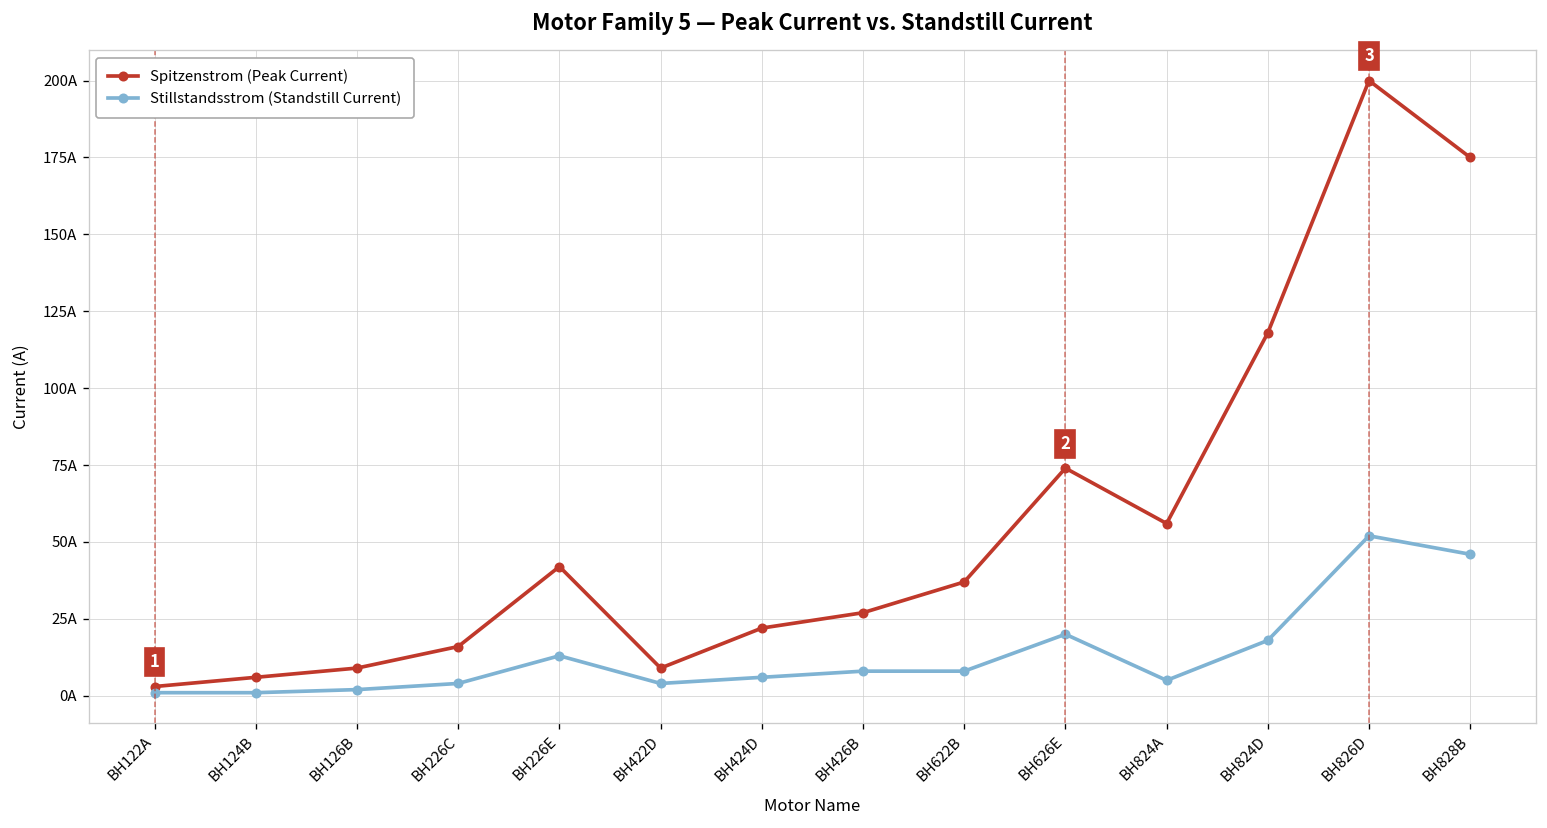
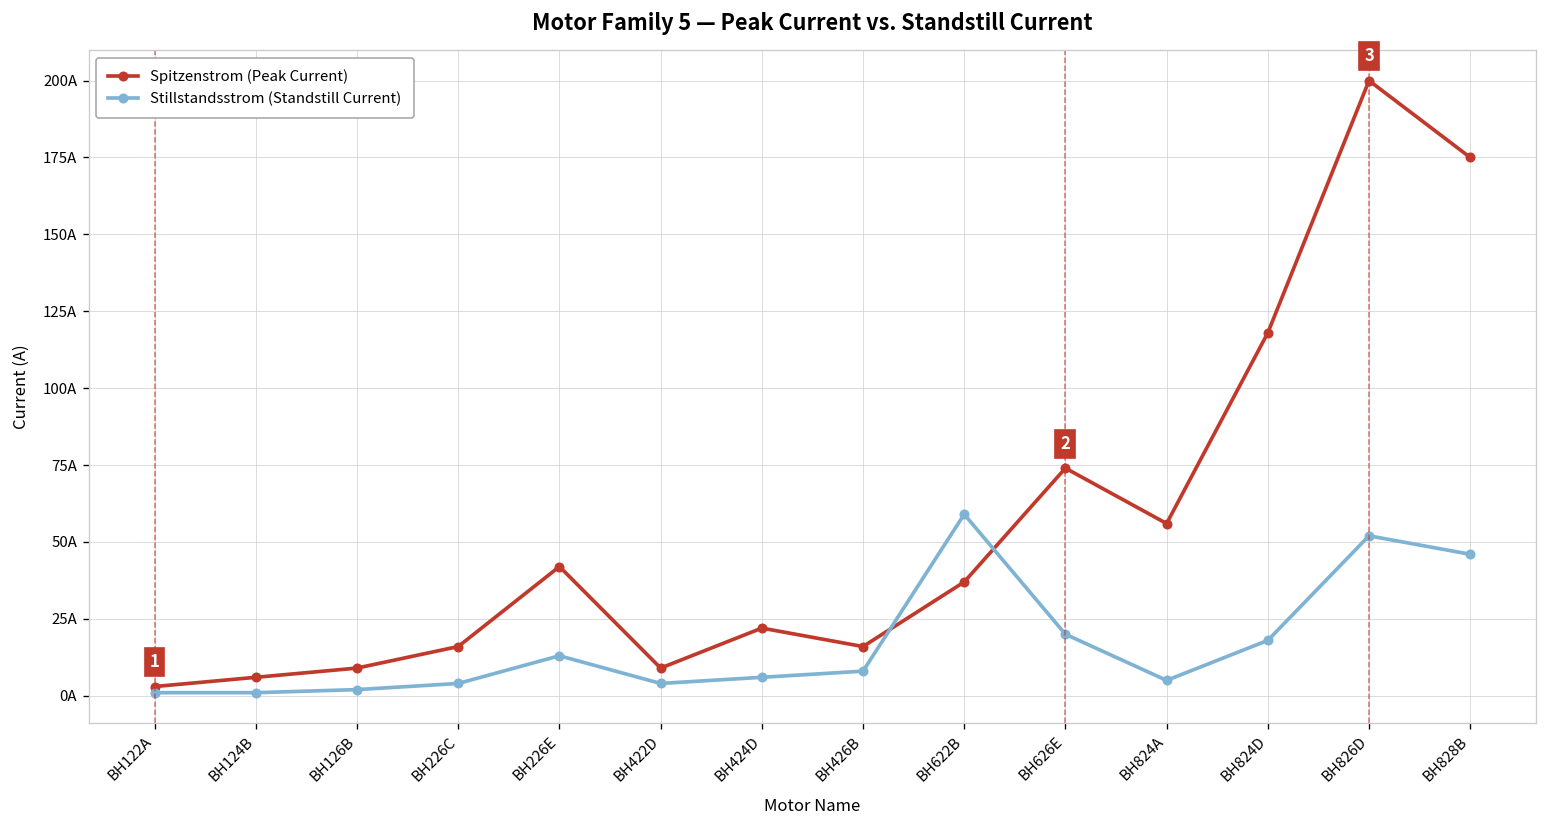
  {
    "Spitzenstrom (Peak Current)": {
      "BH124B": "6A",
      "BH126B": "9A",
      "BH226C": "16A",
      "BH226E": "42A",
      "BH422D": "9A",
      "BH424D": "22A",
-     "BH426B": "27A",
+     "BH426B": "16A",
      "BH622B": "37A",
      "BH824A": "56A",
      "BH824D": "118A",
      "BH828B": "175A"
    },
    "Stillstandsstrom (Standstill Current)": {
      "BH124B": "1A",
      "BH126B": "2A",
      "BH226C": "4A",
      "BH226E": "13A",
      "BH422D": "4A",
      "BH424D": "6A",
      "BH426B": "8A",
-     "BH622B": "8A",
+     "BH622B": "59A",
      "BH626E": "20A",
      "BH824A": "5A",
      "BH824D": "18A",
      "BH826D": "52A",
      "BH828B": "46A"
    }
  }
